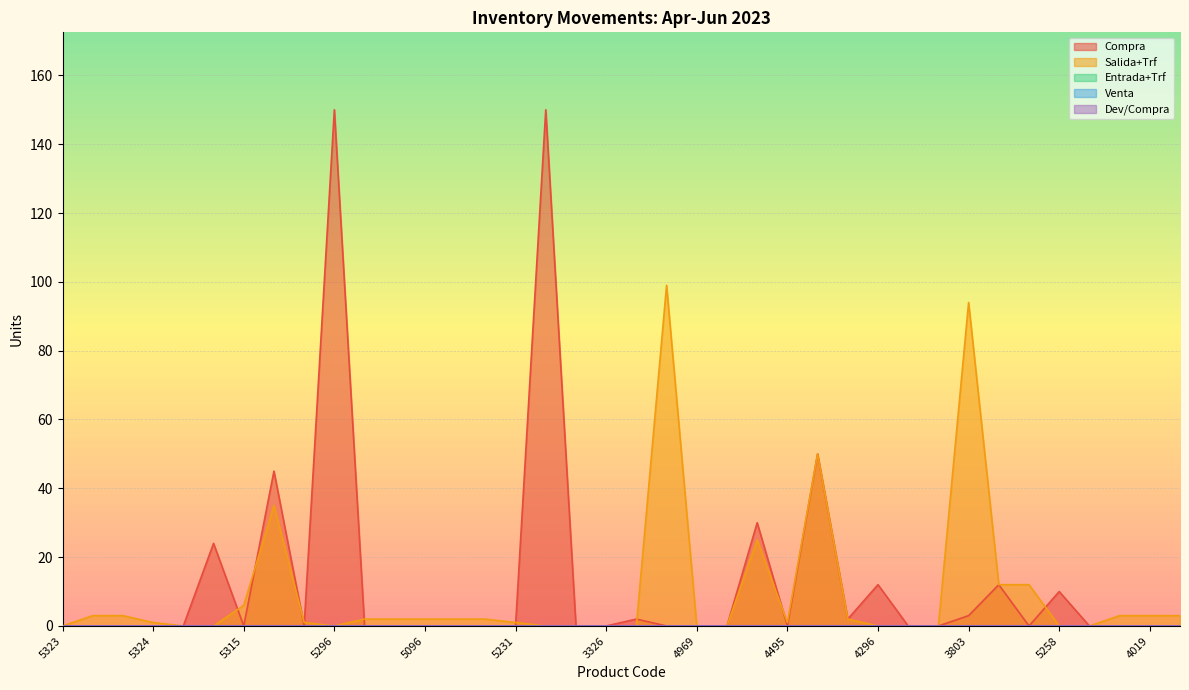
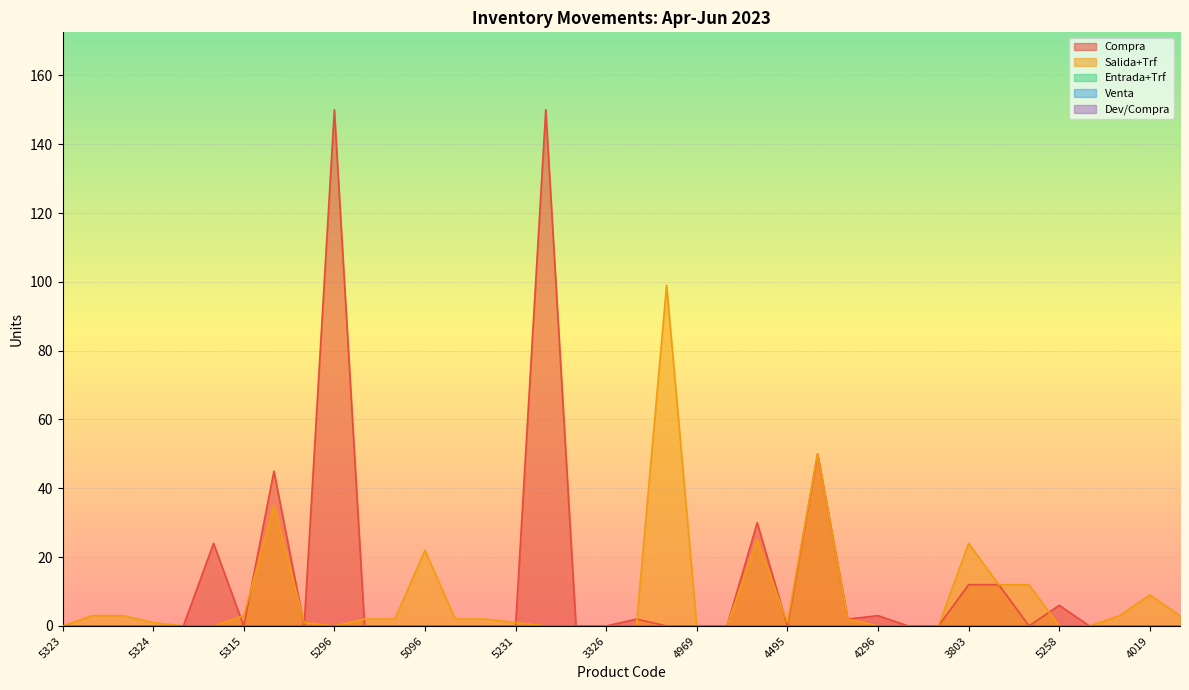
  {
    "Compra": {
      "5296": 150,
-     "4296": 12,
-     "3803": 3,
-     "5258": 10
+     "4296": 3,
+     "3803": 12,
+     "5258": 6
    },
    "Salida+Trf": {
      "5324": 1,
-     "5315": 6,
-     "5096": 2,
+     "5315": 3,
+     "5096": 22,
      "5231": 1,
      "4495": 1,
-     "3803": 94,
-     "4019": 3
+     "3803": 24,
+     "4019": 9
    },
    "Dev/Compra": {
      "3803": 0
    }
  }
